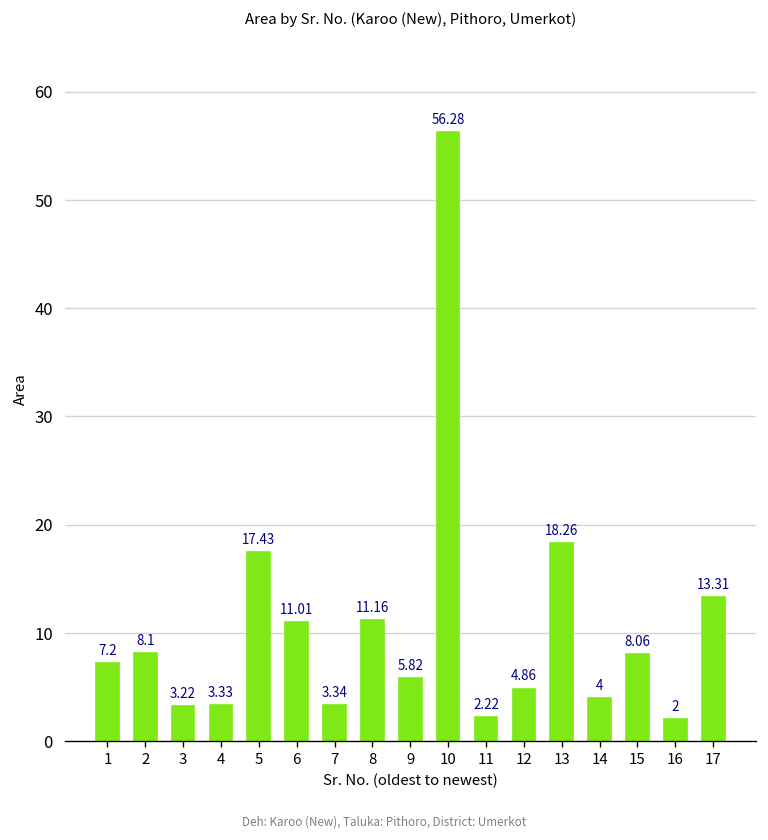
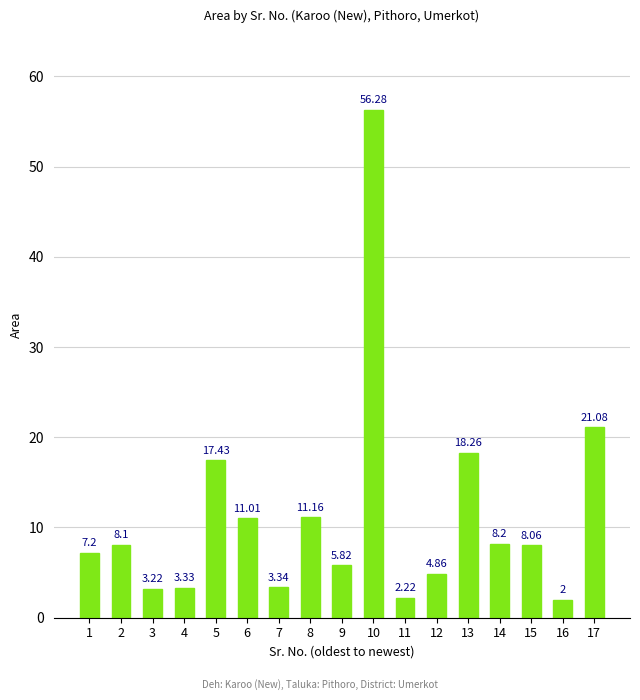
  {
    "1": 7.2,
    "2": 8.1,
    "3": 3.22,
    "4": 3.33,
    "5": 17.43,
    "6": 11.01,
    "7": 3.34,
    "8": 11.16,
    "9": 5.82,
    "10": 56.28,
    "11": 2.22,
    "12": 4.86,
    "13": 18.26,
-   "14": 4,
+   "14": 8.2,
    "15": 8.06,
    "16": 2,
-   "17": 13.31
+   "17": 21.08
  }
